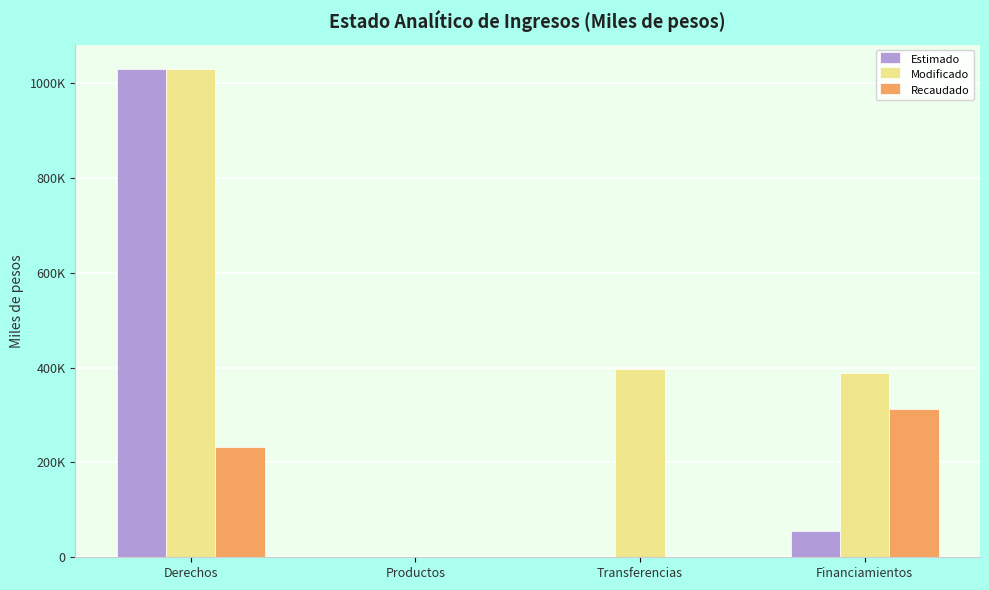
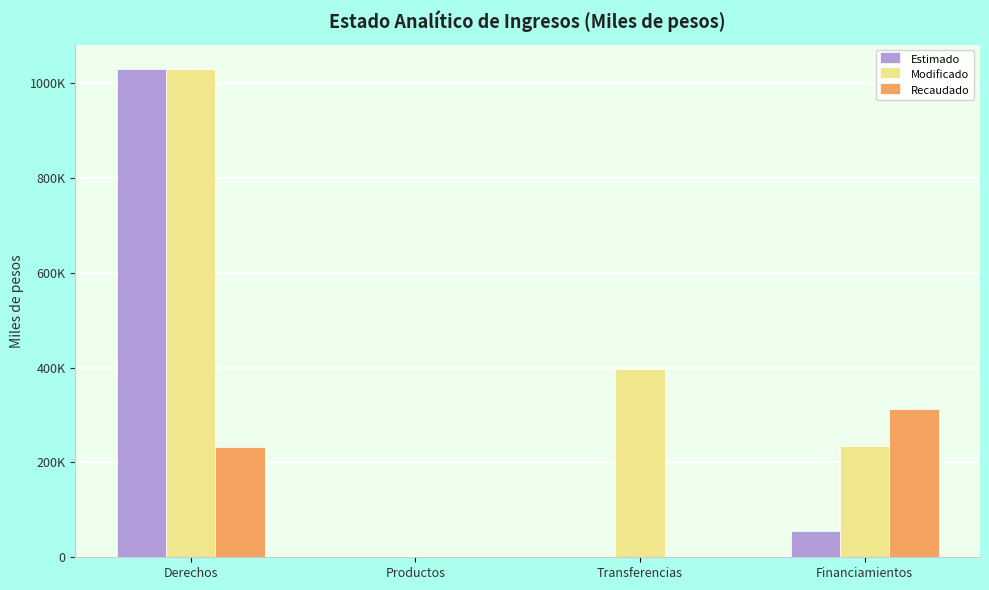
  {
    "Estimado": {
      "Derechos": 1030000,
      "Productos": 0,
      "Transferencias": 0,
      "Financiamientos": 50000
    },
    "Modificado": {
      "Derechos": 1030000,
      "Productos": 0,
      "Transferencias": 400000,
-     "Financiamientos": 390000
+     "Financiamientos": 240000
    },
    "Recaudado": {
      "Derechos": 230000,
      "Productos": 0,
      "Transferencias": 0,
      "Financiamientos": 310000
    }
  }
